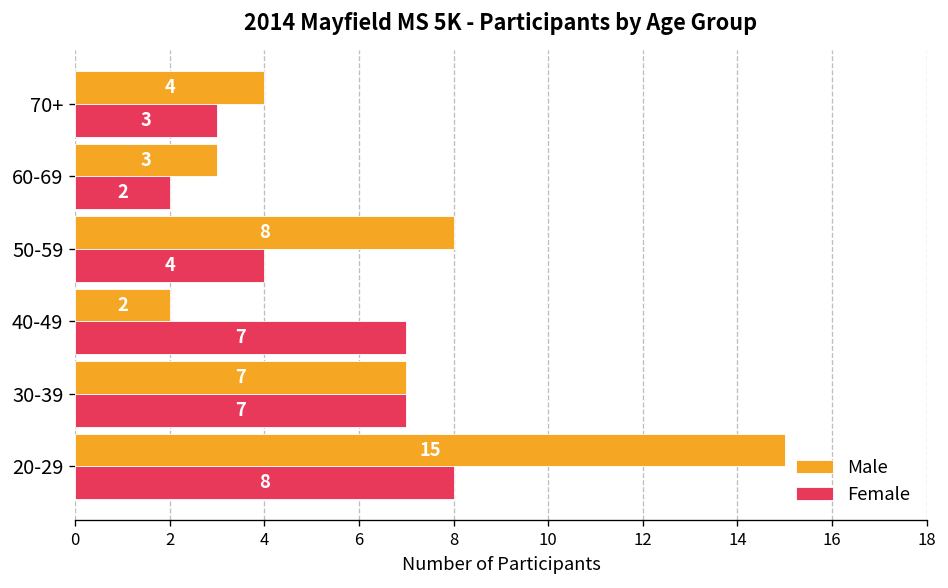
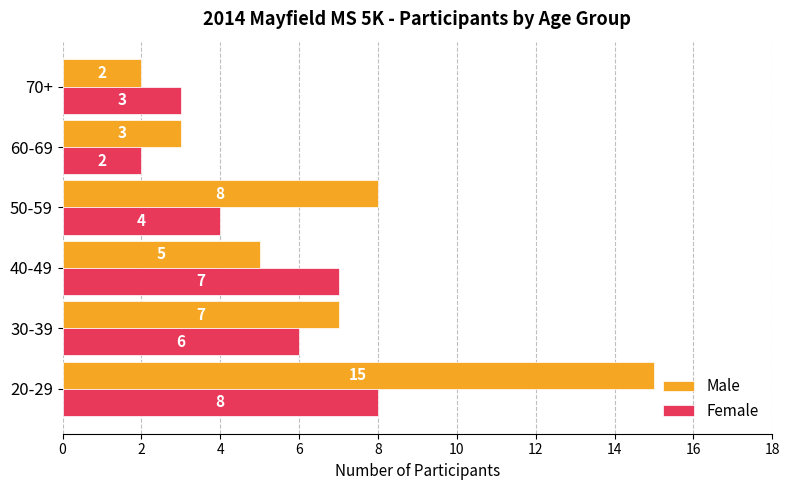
  {
    "Male": {
-     "70+": 4,
+     "70+": 2,
      "60-69": 3,
      "50-59": 8,
-     "40-49": 2,
+     "40-49": 5,
      "30-39": 7,
      "20-29": 15
    },
    "Female": {
      "70+": 3,
      "60-69": 2,
      "50-59": 4,
      "40-49": 7,
-     "30-39": 7,
+     "30-39": 6,
      "20-29": 8
    }
  }
